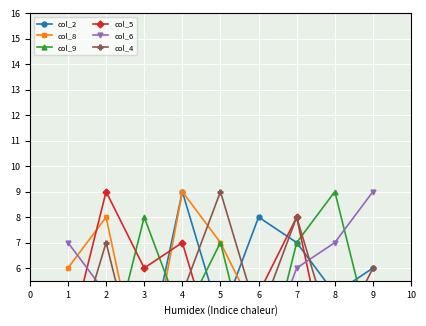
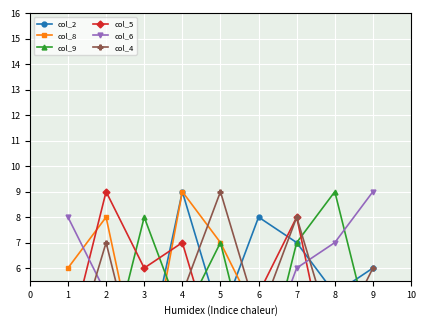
  {
    "col_2": {
      "6": 8
    },
    "col_8": {
      "1": 6,
      "2": 8
    },
    "col_9": {
      "3": 8,
      "8": 9
    },
    "col_5": {
      "2": 9,
      "3": 6,
      "4": 7
    },
    "col_6": {
-     "1": 7,
+     "1": 8,
      "7": 6,
      "8": 7,
      "9": 9
    },
    "col_4": {
      "2": 7,
      "5": 9
    }
  }
